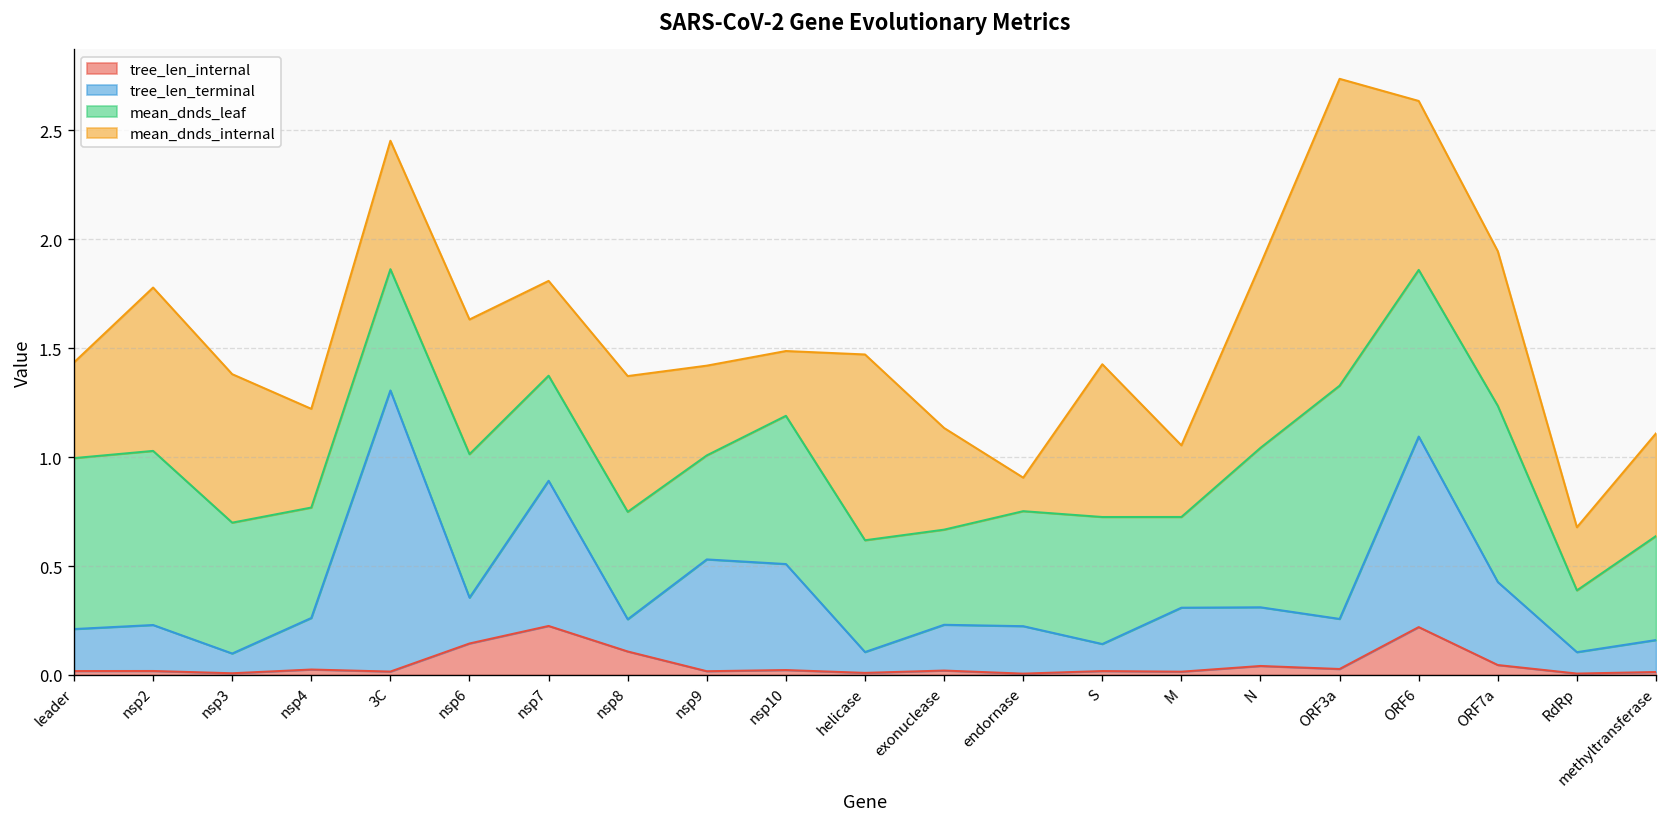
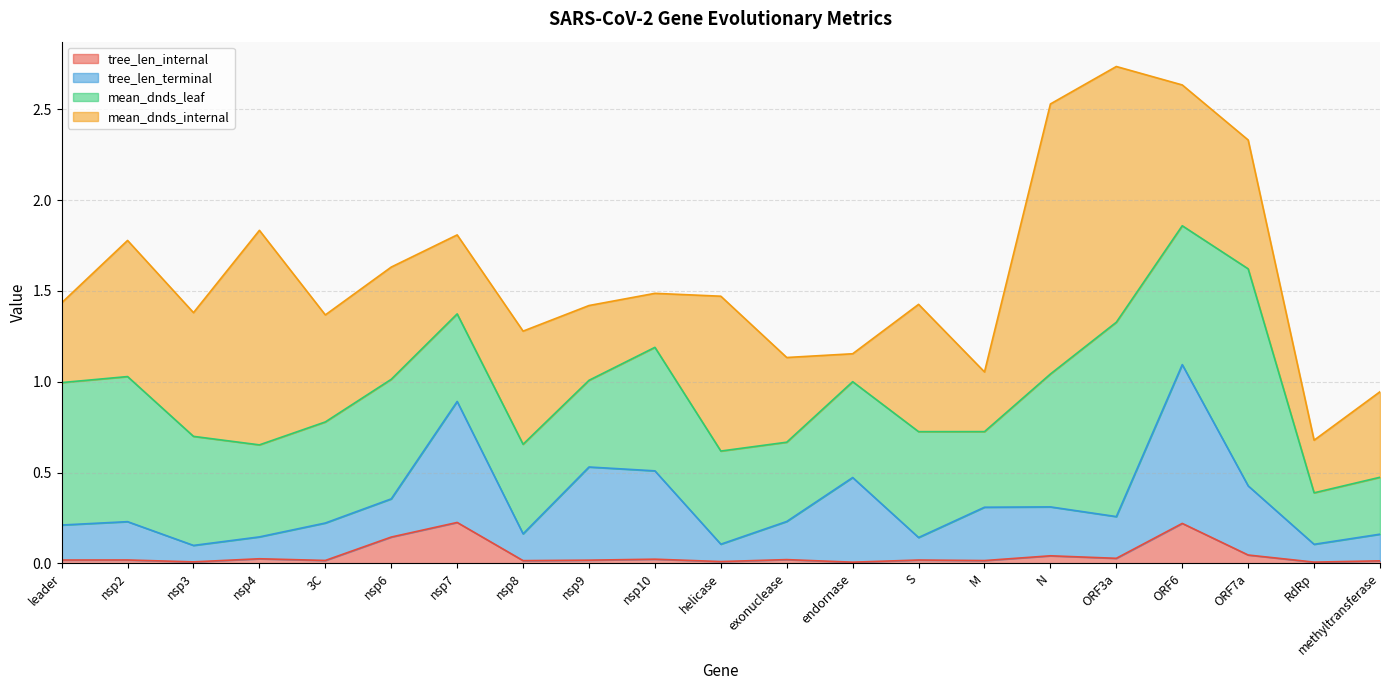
  {
    "tree_len_internal": {
      "leader": 0.02,
      "nsp2": 0.02,
      "nsp3": 0.01,
      "nsp4": 0.03,
      "3C": 0.02,
      "nsp6": 0.14,
      "nsp7": 0.23,
-     "nsp8": 0.11,
+     "nsp8": 0.01,
      "nsp9": 0.02,
      "nsp10": 0.02,
      "helicase": 0.01,
      "exonuclease": 0.02,
      "endornase": 0.01,
      "S": 0.02,
      "M": 0.02,
      "N": 0.04,
      "ORF3a": 0.03,
      "ORF6": 0.22,
      "ORF7a": 0.05,
      "RdRp": 0.01,
      "methyltransferase": 0.01
    },
    "tree_len_terminal": {
      "leader": 0.19,
      "nsp2": 0.21,
      "nsp3": 0.09,
-     "nsp4": 0.24,
-     "3C": 1.29,
+     "nsp4": 0.12,
+     "3C": 0.21,
      "nsp6": 0.21,
      "nsp7": 0.67,
      "nsp8": 0.15,
      "nsp9": 0.51,
      "nsp10": 0.49,
      "helicase": 0.10,
      "exonuclease": 0.21,
-     "endornase": 0.22,
+     "endornase": 0.47,
      "S": 0.12,
      "M": 0.29,
      "N": 0.27,
      "ORF3a": 0.23,
      "ORF6": 0.87,
      "ORF7a": 0.38,
      "RdRp": 0.10,
      "methyltransferase": 0.15
    },
    "mean_dnds_leaf": {
      "leader": 0.78,
      "nsp2": 0.80,
      "nsp3": 0.60,
      "nsp4": 0.51,
      "3C": 0.56,
      "nsp6": 0.66,
      "nsp7": 0.48,
      "nsp8": 0.49,
      "nsp9": 0.48,
      "nsp10": 0.68,
      "helicase": 0.51,
      "exonuclease": 0.44,
      "endornase": 0.53,
      "S": 0.58,
      "M": 0.42,
      "N": 0.73,
      "ORF3a": 1.07,
      "ORF6": 0.76,
-     "ORF7a": 0.81,
+     "ORF7a": 1.20,
      "RdRp": 0.28,
-     "methyltransferase": 0.48
+     "methyltransferase": 0.31
    },
    "mean_dnds_internal": {
      "leader": 0.44,
      "nsp2": 0.75,
      "nsp3": 0.68,
-     "nsp4": 0.45,
+     "nsp4": 1.18,
      "3C": 0.59,
      "nsp6": 0.62,
      "nsp7": 0.44,
      "nsp8": 0.62,
      "nsp9": 0.41,
      "nsp10": 0.30,
      "helicase": 0.85,
      "exonuclease": 0.47,
      "endornase": 0.15,
      "S": 0.70,
      "M": 0.33,
-     "N": 0.84,
+     "N": 1.49,
      "ORF3a": 1.41,
      "ORF6": 0.78,
      "ORF7a": 0.71,
      "RdRp": 0.29,
      "methyltransferase": 0.47
    }
  }
